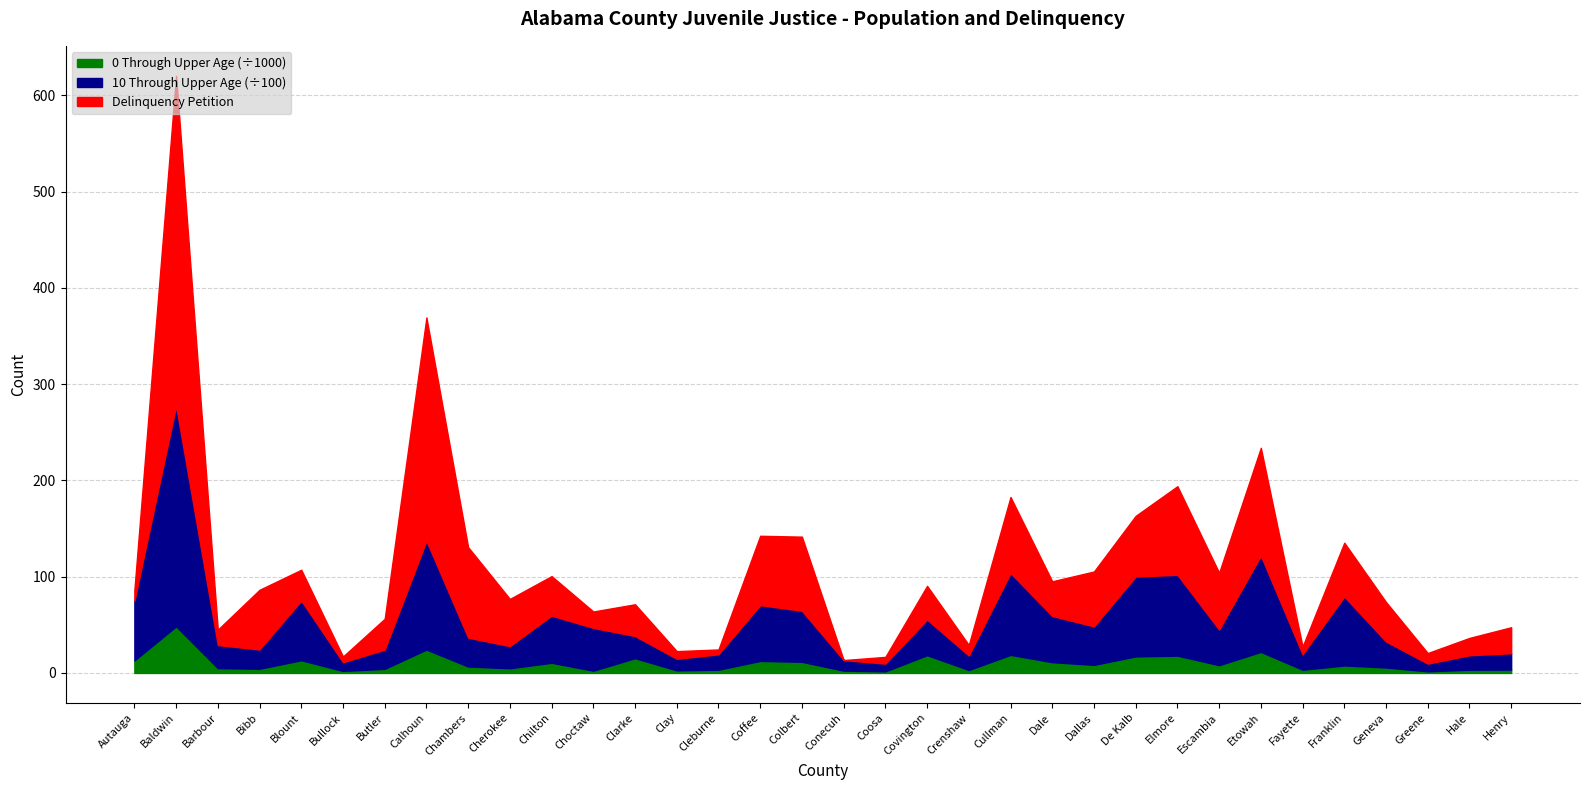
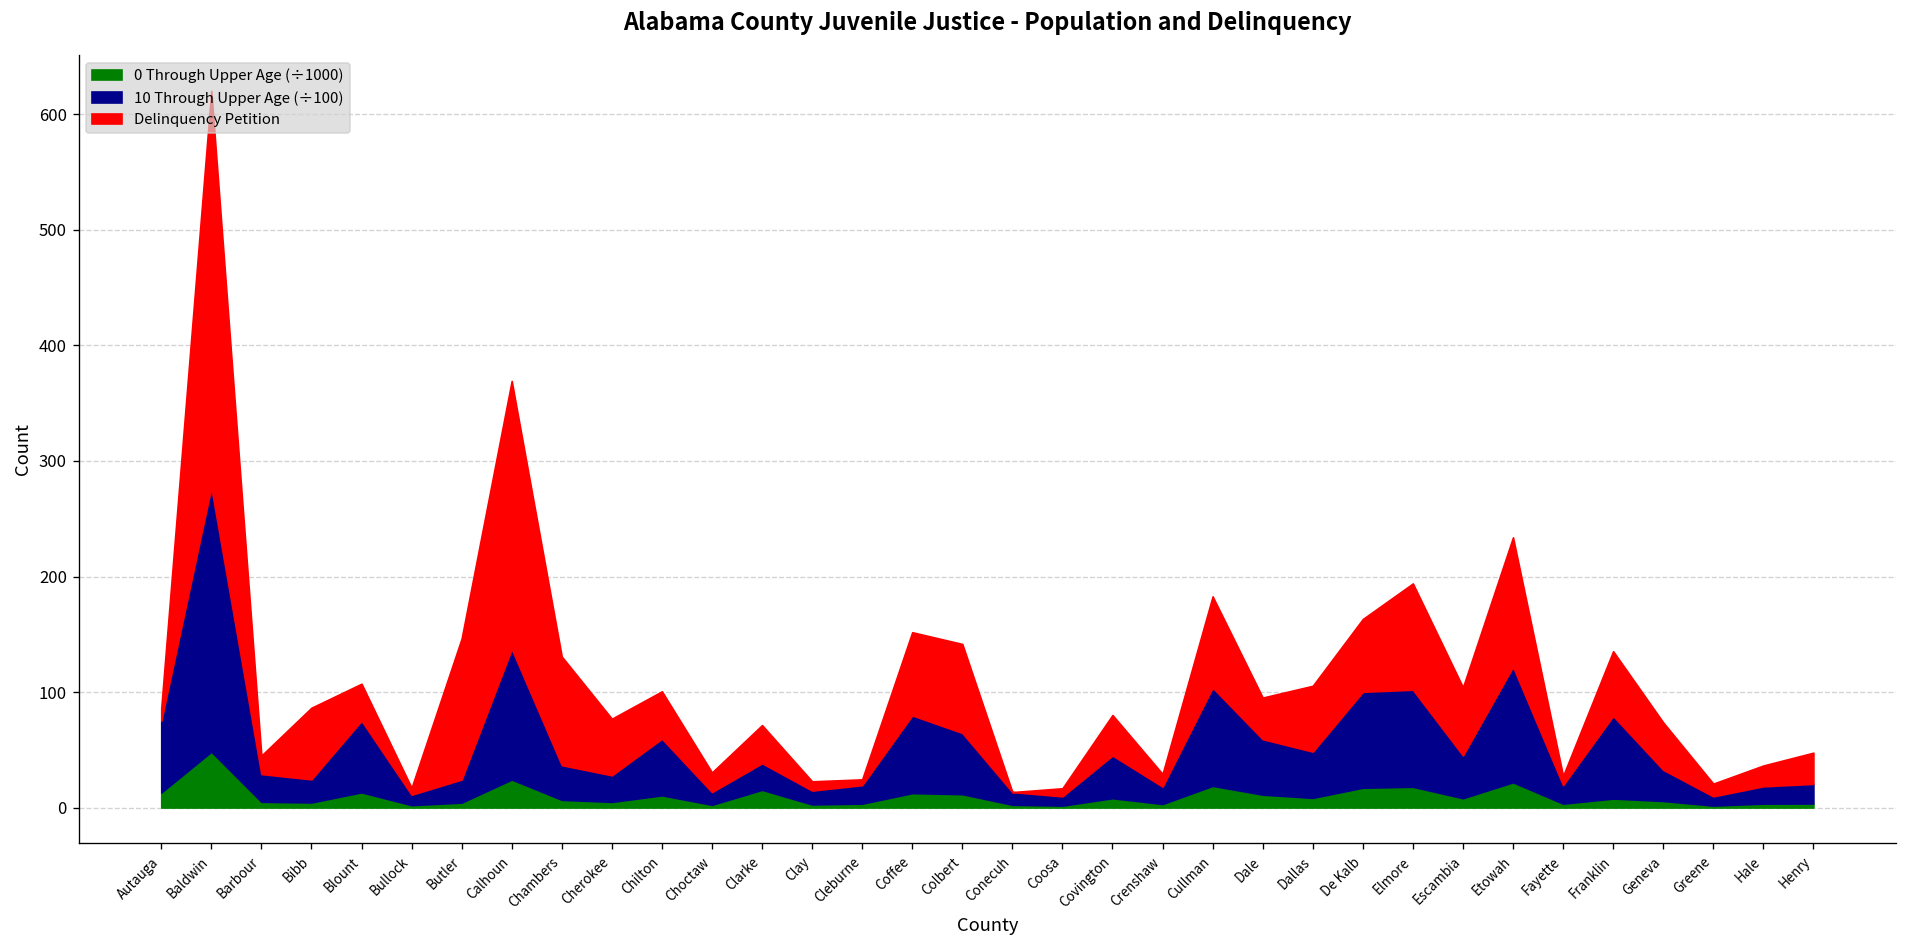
  {
    "0 Through Upper Age (÷1000)": {
      "Autauga": 10,
      "Baldwin": 50,
      "Barbour": 10,
      "Bibb": 0,
      "Blount": 10,
      "Bullock": 0,
      "Butler": 0,
      "Calhoun": 20,
      "Chambers": 10,
      "Cherokee": 0,
      "Chilton": 10,
      "Choctaw": 0,
      "Clarke": 20,
      "Clay": 0,
      "Cleburne": 0,
      "Coffee": 10,
      "Colbert": 10,
      "Conecuh": 0,
      "Coosa": 0,
-     "Covington": 20,
+     "Covington": 10,
      "Crenshaw": 0,
      "Cullman": 20,
      "Dale": 10,
      "Dallas": 10,
      "De Kalb": 20,
      "Elmore": 20,
      "Escambia": 10,
      "Etowah": 20,
      "Fayette": 0,
      "Franklin": 10,
      "Geneva": 10,
      "Greene": 0,
      "Hale": 0,
      "Henry": 0
    },
    "10 Through Upper Age (÷100)": {
      "Autauga": 80,
      "Baldwin": 280,
      "Barbour": 30,
      "Bibb": 20,
      "Blount": 80,
      "Bullock": 10,
      "Butler": 20,
      "Calhoun": 140,
      "Chambers": 40,
      "Cherokee": 30,
      "Chilton": 60,
-     "Choctaw": 40,
+     "Choctaw": 10,
      "Clarke": 40,
      "Clay": 10,
      "Cleburne": 20,
-     "Coffee": 60,
+     "Coffee": 70,
      "Colbert": 60,
      "Coosa": 10,
      "Crenshaw": 20,
      "Cullman": 100,
      "Dale": 60,
      "Dallas": 50,
      "De Kalb": 100,
      "Elmore": 100,
      "Escambia": 50,
      "Etowah": 120,
      "Fayette": 20,
      "Franklin": 80,
      "Geneva": 30,
      "Greene": 10,
      "Hale": 20,
      "Henry": 20
    },
    "Delinquency Petition": {
      "Autauga": 10,
      "Barbour": 20,
      "Bibb": 60,
      "Blount": 30,
      "Bullock": 10,
-     "Butler": 30,
+     "Butler": 120,
      "Calhoun": 230,
      "Chambers": 90,
      "Cherokee": 50,
      "Chilton": 40,
      "Choctaw": 20,
      "Clarke": 30,
      "Clay": 10,
      "Cleburne": 10,
      "Coffee": 70,
      "Colbert": 80,
      "Coosa": 10,
      "Covington": 30,
      "Crenshaw": 10,
      "Cullman": 80,
      "Dale": 40,
      "Dallas": 60,
      "De Kalb": 60,
      "Elmore": 90,
      "Escambia": 60,
      "Etowah": 110,
      "Fayette": 10,
      "Franklin": 60,
      "Geneva": 40,
      "Greene": 10,
      "Hale": 20,
      "Henry": 30
    }
  }
